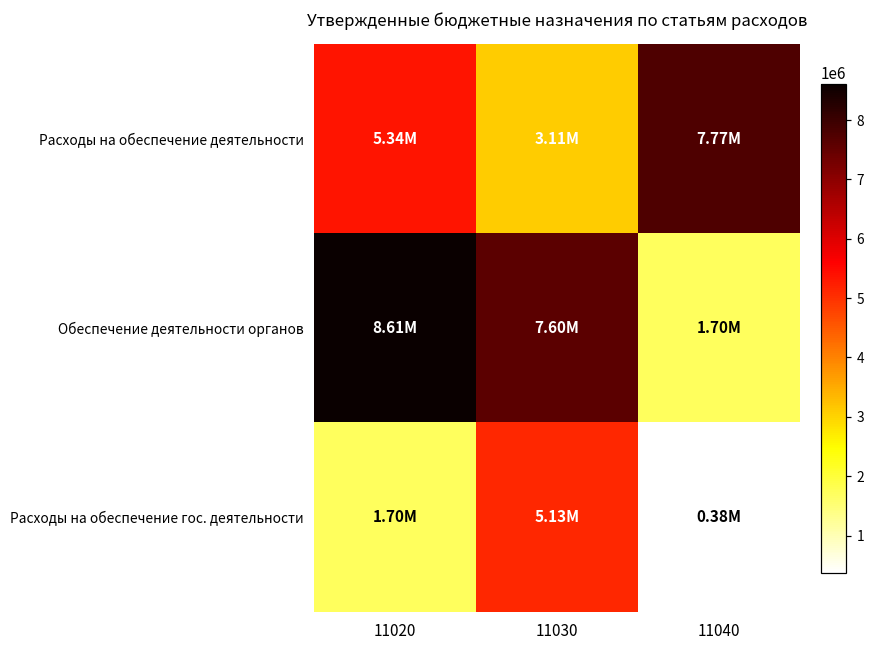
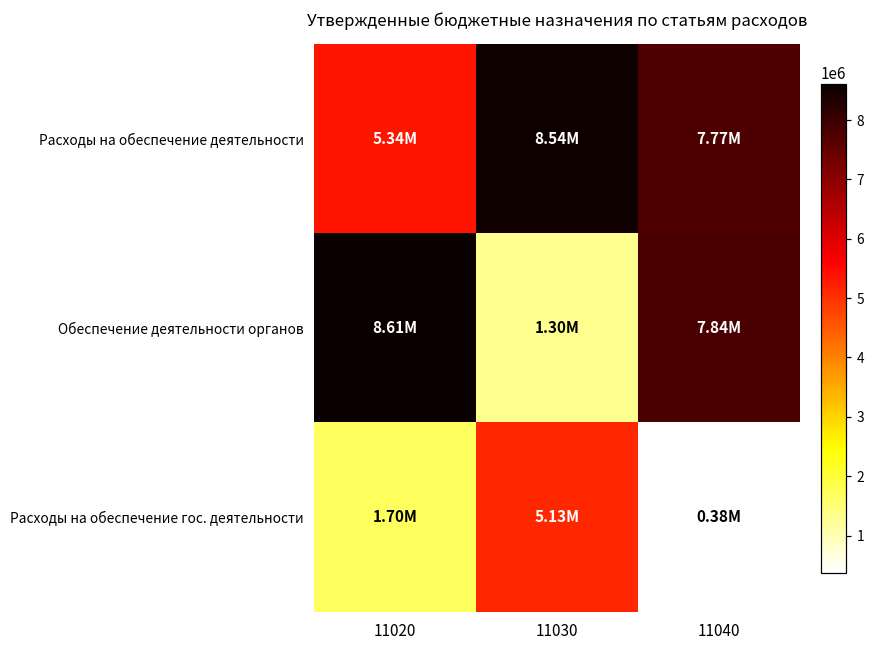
  {
    "Расходы на обеспечение деятельности": {
      "11020": "5.34M",
-     "11030": "3.11M",
+     "11030": "8.54M",
      "11040": "7.77M"
    },
    "Обеспечение деятельности органов": {
      "11020": "8.61M",
-     "11030": "7.60M",
-     "11040": "1.70M"
+     "11030": "1.30M",
+     "11040": "7.84M"
    },
    "Расходы на обеспечение гос. деятельности": {
      "11020": "1.70M",
      "11030": "5.13M",
      "11040": "0.38M"
    }
  }
